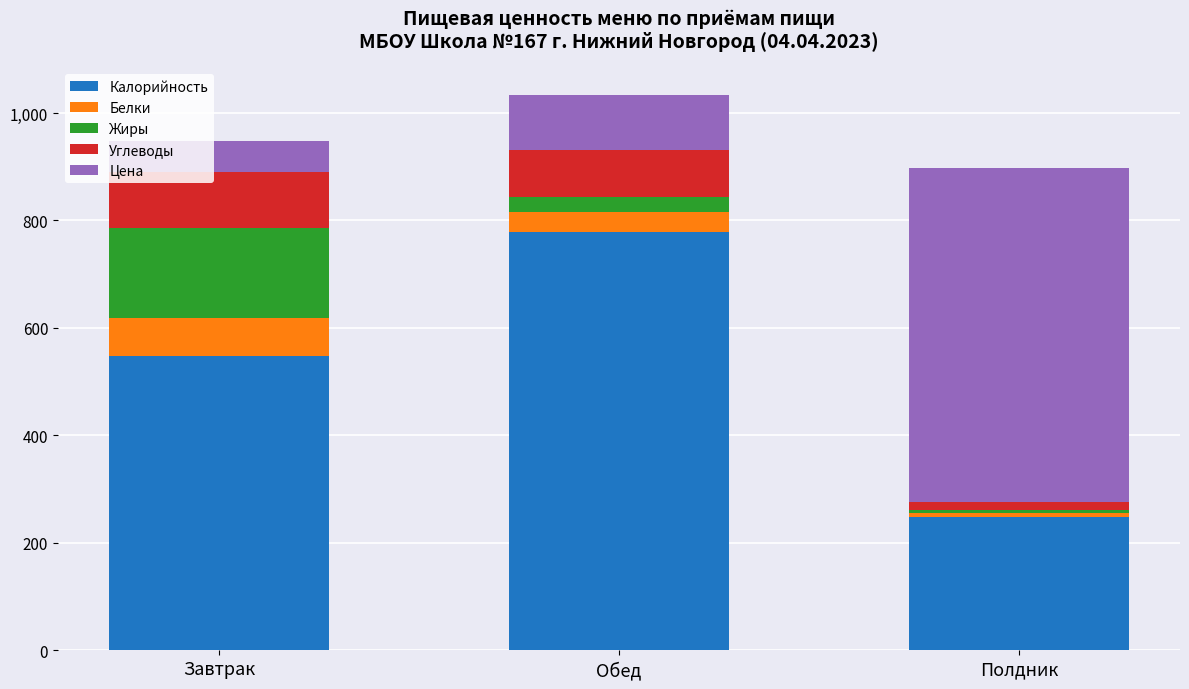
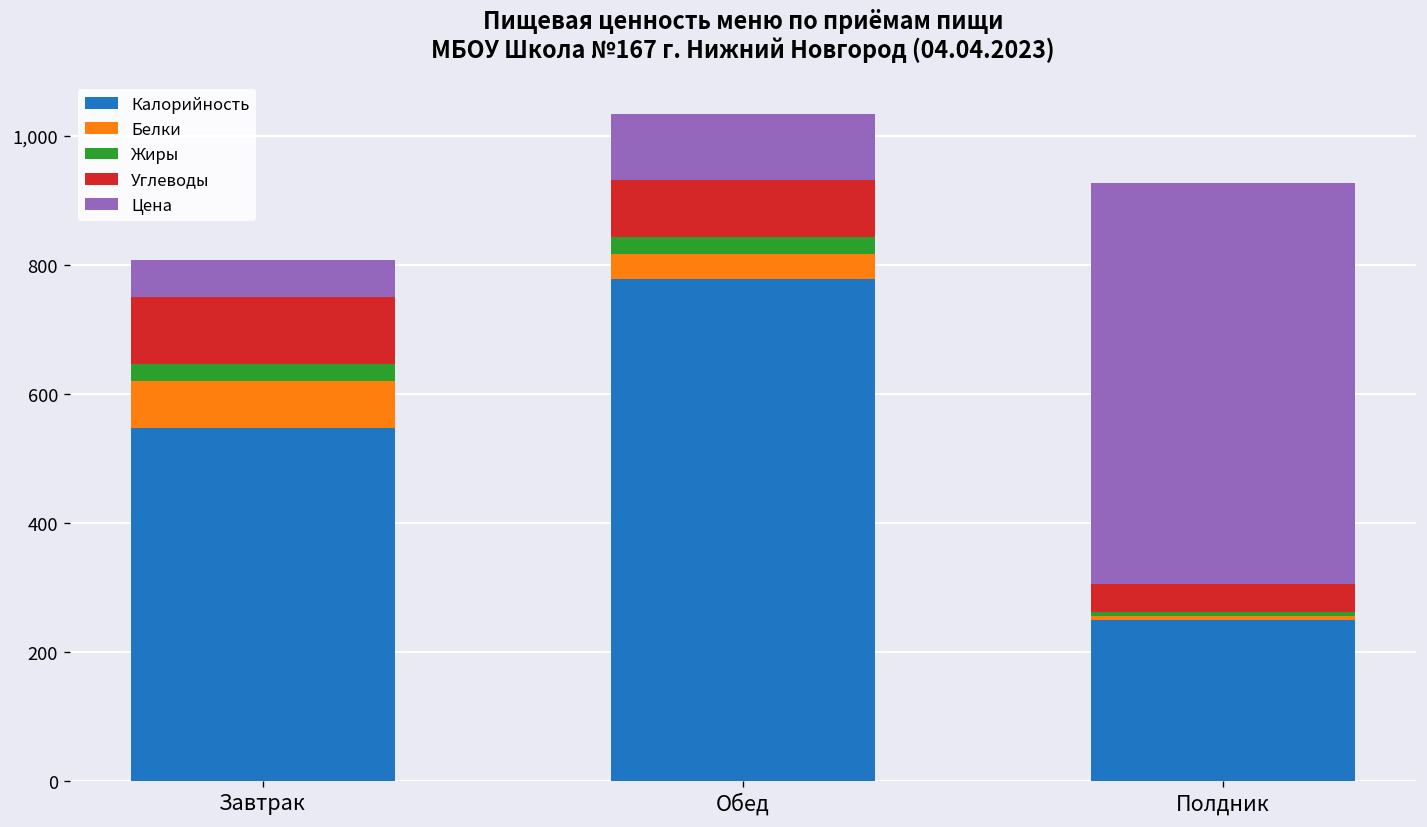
  {
    "Калорийность": {
      "Завтрак": 550,
      "Обед": 780,
      "Полдник": 250
    },
    "Белки": {
      "Завтрак": 70,
      "Обед": 40,
      "Полдник": 10
    },
    "Жиры": {
-     "Завтрак": 170,
+     "Завтрак": 30,
      "Обед": 30,
      "Полдник": 10
    },
    "Углеводы": {
      "Завтрак": 100,
      "Обед": 90,
-     "Полдник": 10
+     "Полдник": 40
    },
    "Цена": {
      "Завтрак": 60,
      "Обед": 100,
      "Полдник": 620
    }
  }
